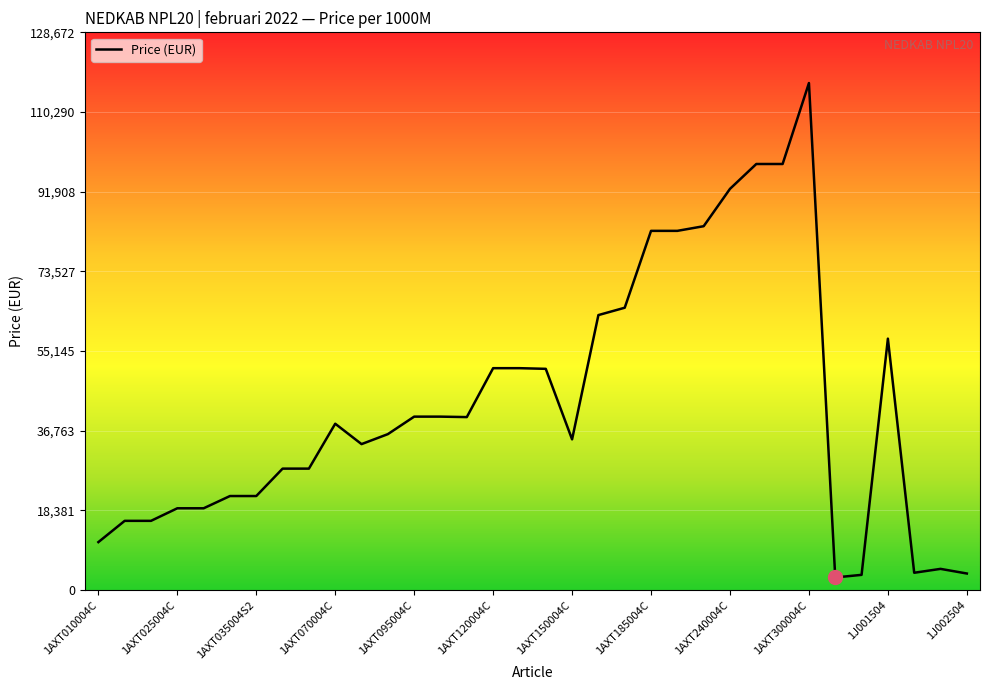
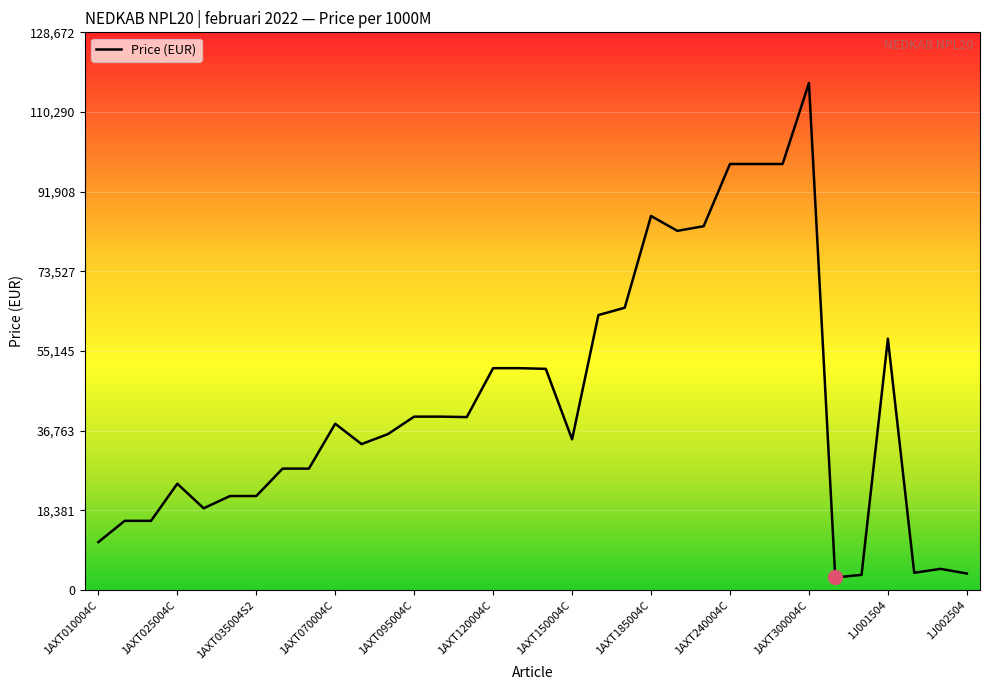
  {
    "Price (EUR)": {
      "1AXT010004C": "11,000",
-     "1AXT025004C": "19,000",
+     "1AXT025004C": "25,000",
      "1AXT035004S2": "22,000",
      "1AXT070004C": "38,000",
      "1AXT095004C": "40,000",
      "1AXT120004C": "51,000",
      "1AXT150004C": "35,000",
-     "1AXT185004C": "83,000",
-     "1AXT240004C": "93,000",
+     "1AXT185004C": "86,000",
+     "1AXT240004C": "98,000",
      "1AXT300004C": "117,000",
      "1J001504": "58,000",
      "1J002504": "4,000"
    }
  }
